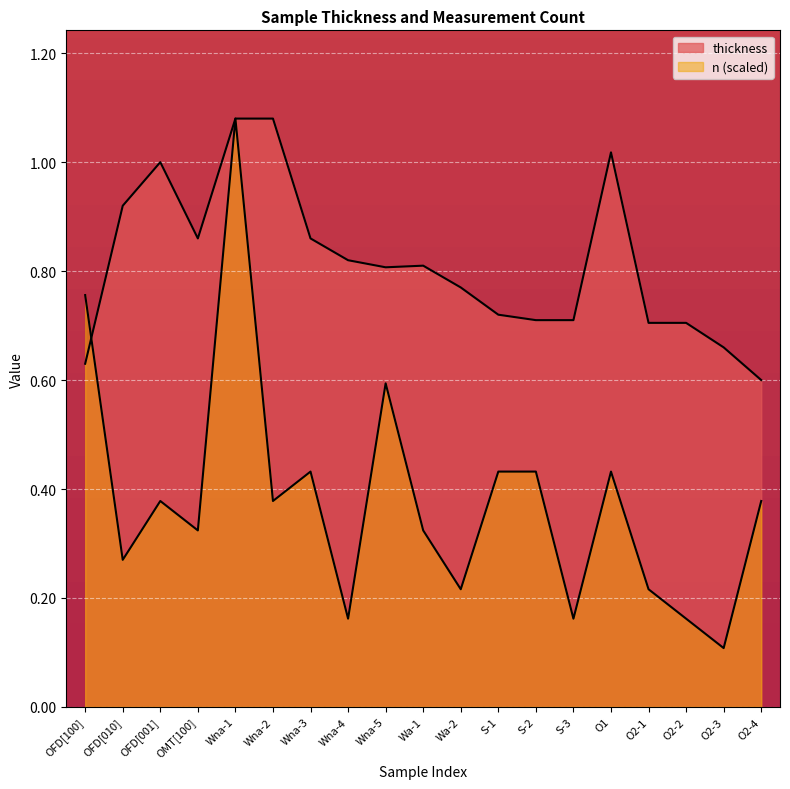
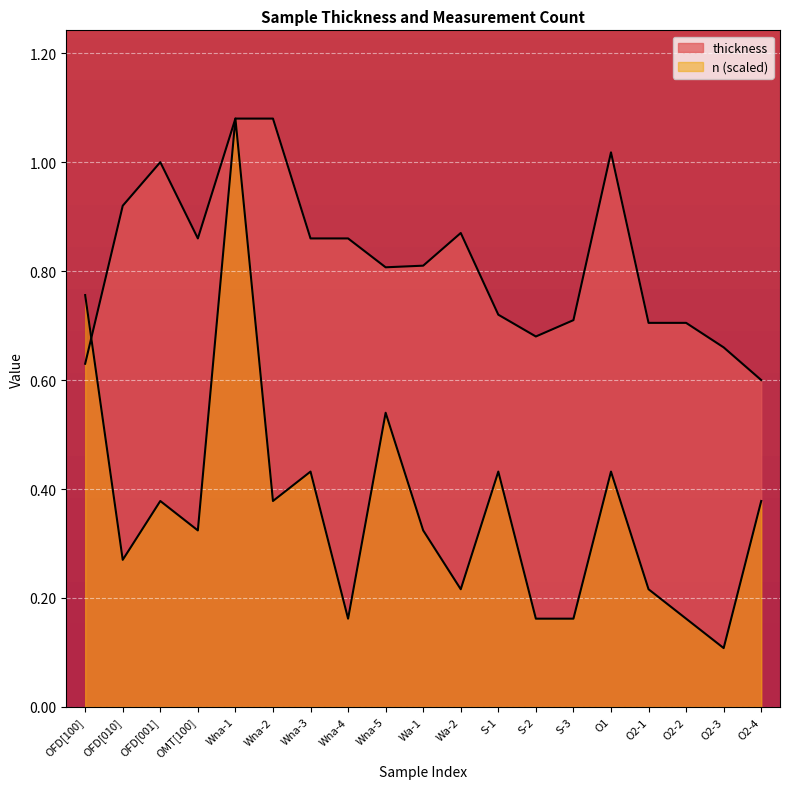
  {
    "thickness": {
      "OFD[100]": 0.63,
      "OFD[010]": 0.92,
      "OFD[001]": 1.00,
      "OMT[100]": 0.86,
      "Wna-2": 1.08,
      "Wna-3": 0.86,
-     "Wna-4": 0.82,
+     "Wna-4": 0.86,
      "Wna-5": 0.81,
      "Wa-1": 0.81,
-     "Wa-2": 0.77,
+     "Wa-2": 0.87,
      "S-1": 0.72,
-     "S-2": 0.71,
+     "S-2": 0.68,
      "S-3": 0.71,
      "O1": 1.02,
      "O2-1": 0.71,
      "O2-2": 0.71,
      "O2-3": 0.66,
      "O2-4": 0.60
    },
    "n (scaled)": {
      "OFD[100]": 0.76,
      "OFD[010]": 0.27,
      "OFD[001]": 0.38,
      "OMT[100]": 0.32,
      "Wna-2": 0.38,
      "Wna-3": 0.43,
      "Wna-4": 0.16,
-     "Wna-5": 0.59,
+     "Wna-5": 0.54,
      "Wa-1": 0.32,
      "Wa-2": 0.22,
      "S-1": 0.43,
-     "S-2": 0.43,
+     "S-2": 0.16,
      "S-3": 0.16,
      "O1": 0.43,
      "O2-1": 0.22,
      "O2-2": 0.16,
      "O2-3": 0.11,
      "O2-4": 0.38
    }
  }
